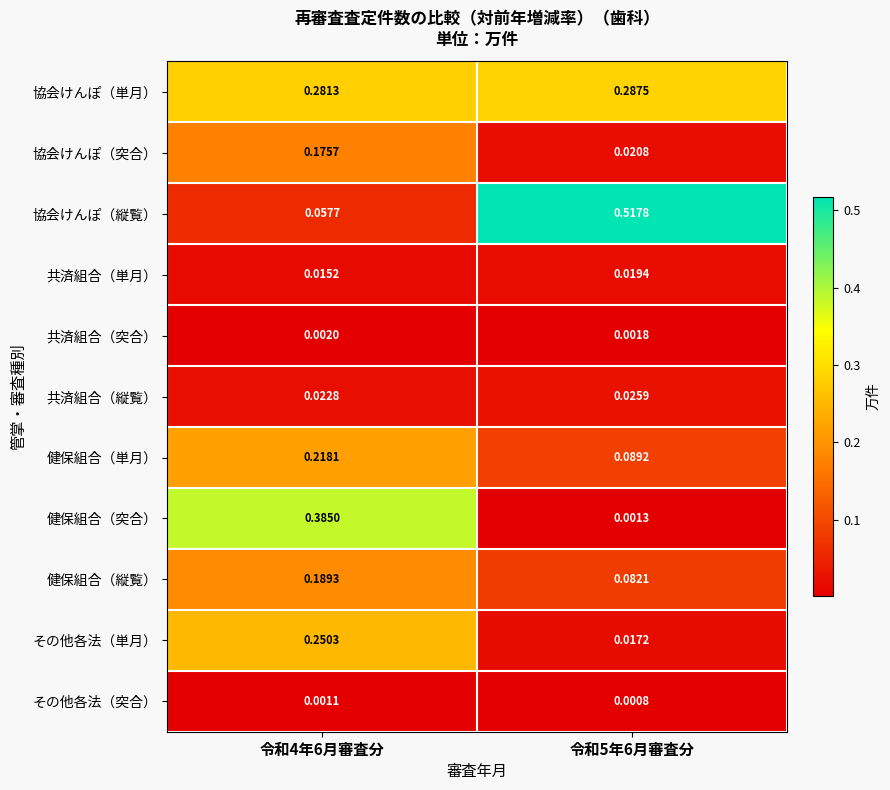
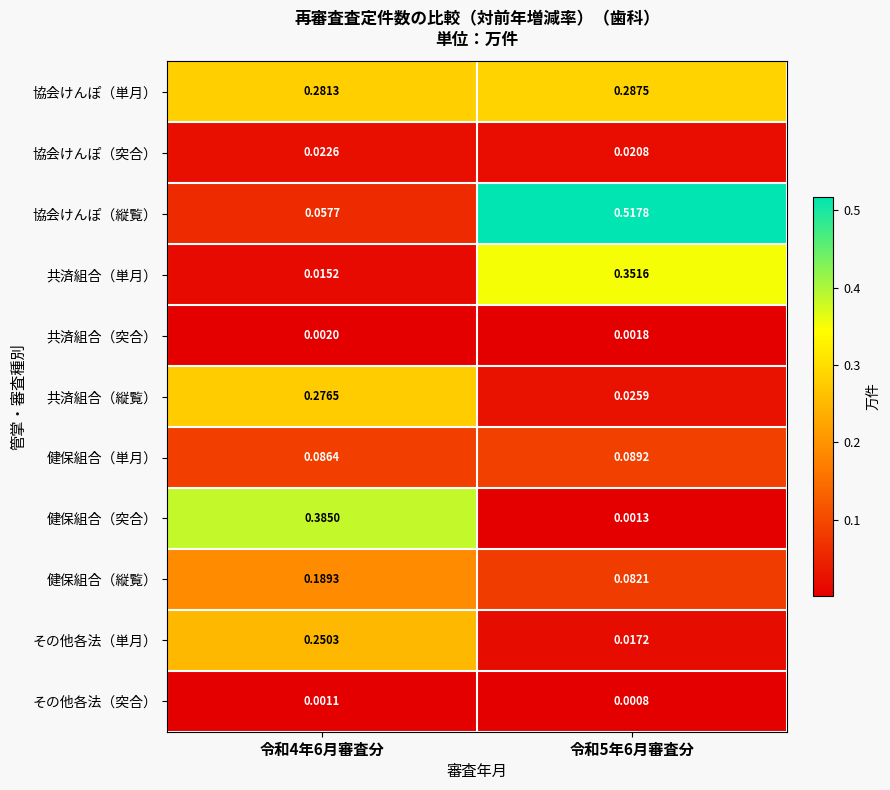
  {
    "協会けんぽ（単月）": {
      "令和4年6月審査分": 0.2813,
      "令和5年6月審査分": 0.2875
    },
    "協会けんぽ（突合）": {
-     "令和4年6月審査分": 0.1757,
+     "令和4年6月審査分": 0.0226,
      "令和5年6月審査分": 0.0208
    },
    "協会けんぽ（縦覧）": {
      "令和4年6月審査分": 0.0577,
      "令和5年6月審査分": 0.5178
    },
    "共済組合（単月）": {
      "令和4年6月審査分": 0.0152,
-     "令和5年6月審査分": 0.0194
+     "令和5年6月審査分": 0.3516
    },
    "共済組合（突合）": {
      "令和4年6月審査分": 0.0020,
      "令和5年6月審査分": 0.0018
    },
    "共済組合（縦覧）": {
-     "令和4年6月審査分": 0.0228,
+     "令和4年6月審査分": 0.2765,
      "令和5年6月審査分": 0.0259
    },
    "健保組合（単月）": {
-     "令和4年6月審査分": 0.2181,
+     "令和4年6月審査分": 0.0864,
      "令和5年6月審査分": 0.0892
    },
    "健保組合（突合）": {
      "令和4年6月審査分": 0.3850,
      "令和5年6月審査分": 0.0013
    },
    "健保組合（縦覧）": {
      "令和4年6月審査分": 0.1893,
      "令和5年6月審査分": 0.0821
    },
    "その他各法（単月）": {
      "令和4年6月審査分": 0.2503,
      "令和5年6月審査分": 0.0172
    },
    "その他各法（突合）": {
      "令和4年6月審査分": 0.0011,
      "令和5年6月審査分": 0.0008
    }
  }
